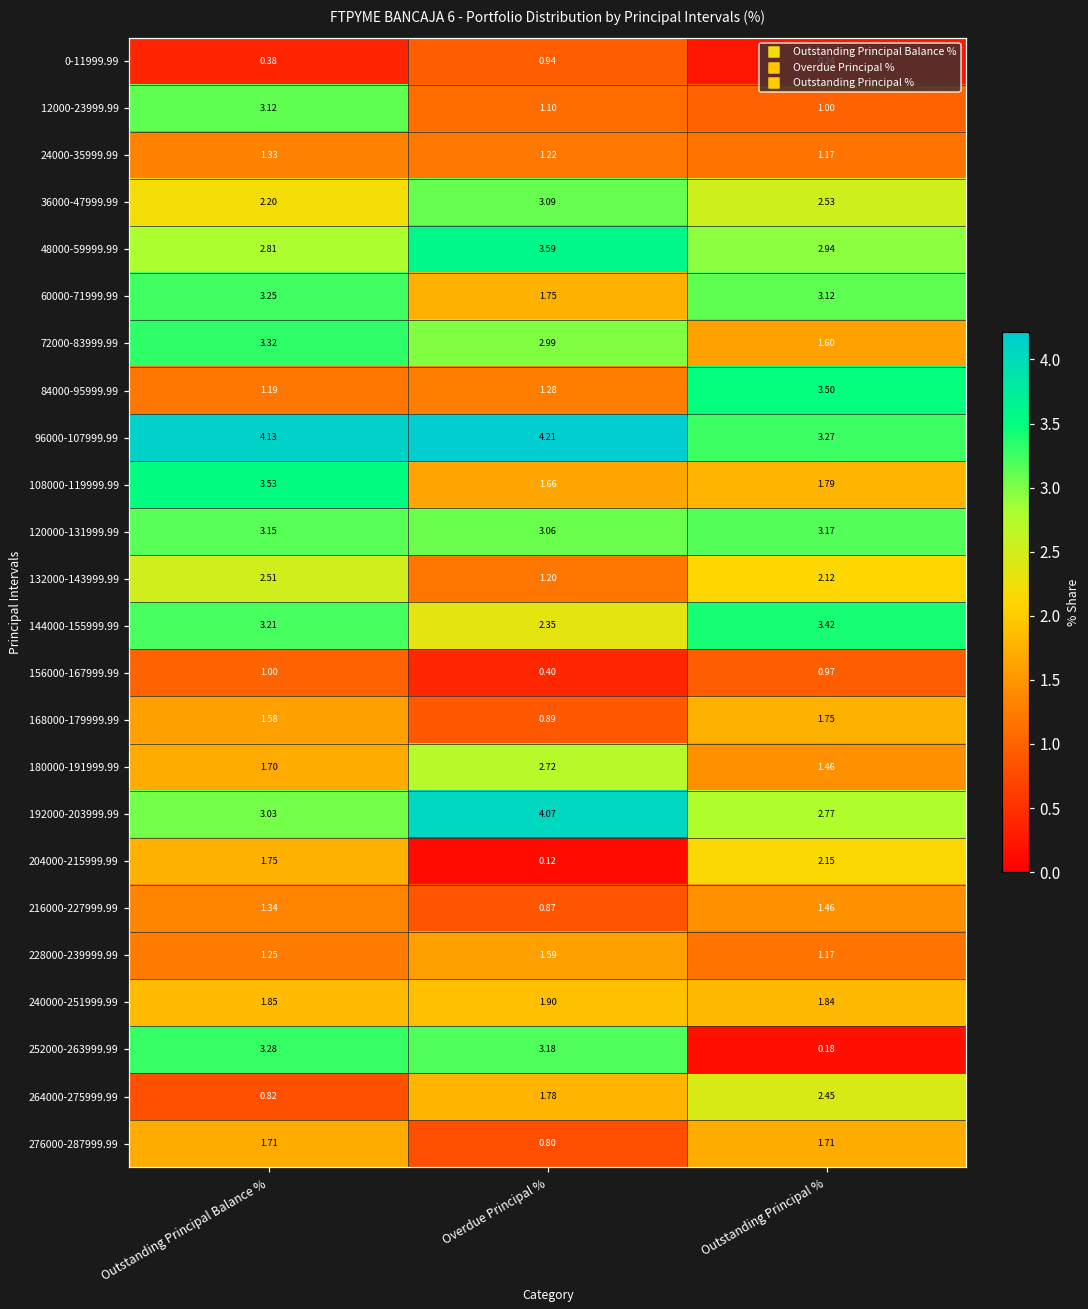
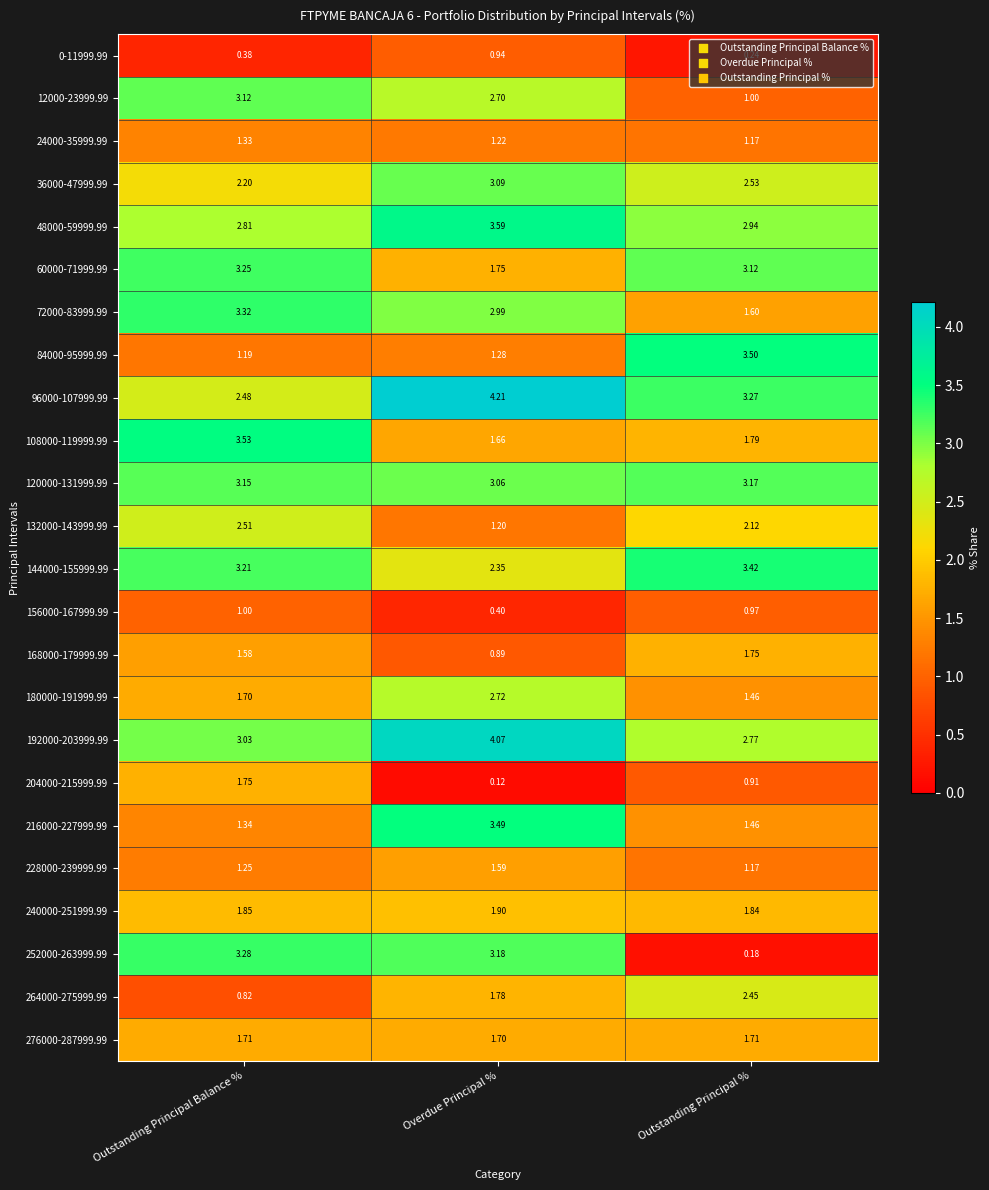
  {
    "0-11999.99": {
      "Outstanding Principal Balance %": 0.38,
      "Overdue Principal %": 0.94
    },
    "12000-23999.99": {
      "Outstanding Principal Balance %": 3.12,
-     "Overdue Principal %": 1.10,
+     "Overdue Principal %": 2.70,
      "Outstanding Principal %": 1.00
    },
    "24000-35999.99": {
      "Outstanding Principal Balance %": 1.33,
      "Overdue Principal %": 1.22,
      "Outstanding Principal %": 1.17
    },
    "36000-47999.99": {
      "Outstanding Principal Balance %": 2.20,
      "Overdue Principal %": 3.09,
      "Outstanding Principal %": 2.53
    },
    "48000-59999.99": {
      "Outstanding Principal Balance %": 2.81,
      "Overdue Principal %": 3.59,
      "Outstanding Principal %": 2.94
    },
    "60000-71999.99": {
      "Outstanding Principal Balance %": 3.25,
      "Overdue Principal %": 1.75,
      "Outstanding Principal %": 3.12
    },
    "72000-83999.99": {
      "Outstanding Principal Balance %": 3.32,
      "Overdue Principal %": 2.99,
      "Outstanding Principal %": 1.60
    },
    "84000-95999.99": {
      "Outstanding Principal Balance %": 1.19,
      "Overdue Principal %": 1.28,
      "Outstanding Principal %": 3.50
    },
    "96000-107999.99": {
-     "Outstanding Principal Balance %": 4.13,
+     "Outstanding Principal Balance %": 2.48,
      "Overdue Principal %": 4.21,
      "Outstanding Principal %": 3.27
    },
    "108000-119999.99": {
      "Outstanding Principal Balance %": 3.53,
      "Overdue Principal %": 1.66,
      "Outstanding Principal %": 1.79
    },
    "120000-131999.99": {
      "Outstanding Principal Balance %": 3.15,
      "Overdue Principal %": 3.06,
      "Outstanding Principal %": 3.17
    },
    "132000-143999.99": {
      "Outstanding Principal Balance %": 2.51,
      "Overdue Principal %": 1.20,
      "Outstanding Principal %": 2.12
    },
    "144000-155999.99": {
      "Outstanding Principal Balance %": 3.21,
      "Overdue Principal %": 2.35,
      "Outstanding Principal %": 3.42
    },
    "156000-167999.99": {
      "Outstanding Principal Balance %": 1.00,
      "Overdue Principal %": 0.40,
      "Outstanding Principal %": 0.97
    },
    "168000-179999.99": {
      "Outstanding Principal Balance %": 1.58,
      "Overdue Principal %": 0.89,
      "Outstanding Principal %": 1.75
    },
    "180000-191999.99": {
      "Outstanding Principal Balance %": 1.70,
      "Overdue Principal %": 2.72,
      "Outstanding Principal %": 1.46
    },
    "192000-203999.99": {
      "Outstanding Principal Balance %": 3.03,
      "Overdue Principal %": 4.07,
      "Outstanding Principal %": 2.77
    },
    "204000-215999.99": {
      "Outstanding Principal Balance %": 1.75,
      "Overdue Principal %": 0.12,
-     "Outstanding Principal %": 2.15
+     "Outstanding Principal %": 0.91
    },
    "216000-227999.99": {
      "Outstanding Principal Balance %": 1.34,
-     "Overdue Principal %": 0.87,
+     "Overdue Principal %": 3.49,
      "Outstanding Principal %": 1.46
    },
    "228000-239999.99": {
      "Outstanding Principal Balance %": 1.25,
      "Overdue Principal %": 1.59,
      "Outstanding Principal %": 1.17
    },
    "240000-251999.99": {
      "Outstanding Principal Balance %": 1.85,
      "Overdue Principal %": 1.90,
      "Outstanding Principal %": 1.84
    },
    "252000-263999.99": {
      "Outstanding Principal Balance %": 3.28,
      "Overdue Principal %": 3.18,
      "Outstanding Principal %": 0.18
    },
    "264000-275999.99": {
      "Outstanding Principal Balance %": 0.82,
      "Overdue Principal %": 1.78,
      "Outstanding Principal %": 2.45
    },
    "276000-287999.99": {
      "Outstanding Principal Balance %": 1.71,
-     "Overdue Principal %": 0.80,
+     "Overdue Principal %": 1.70,
      "Outstanding Principal %": 1.71
    }
  }
